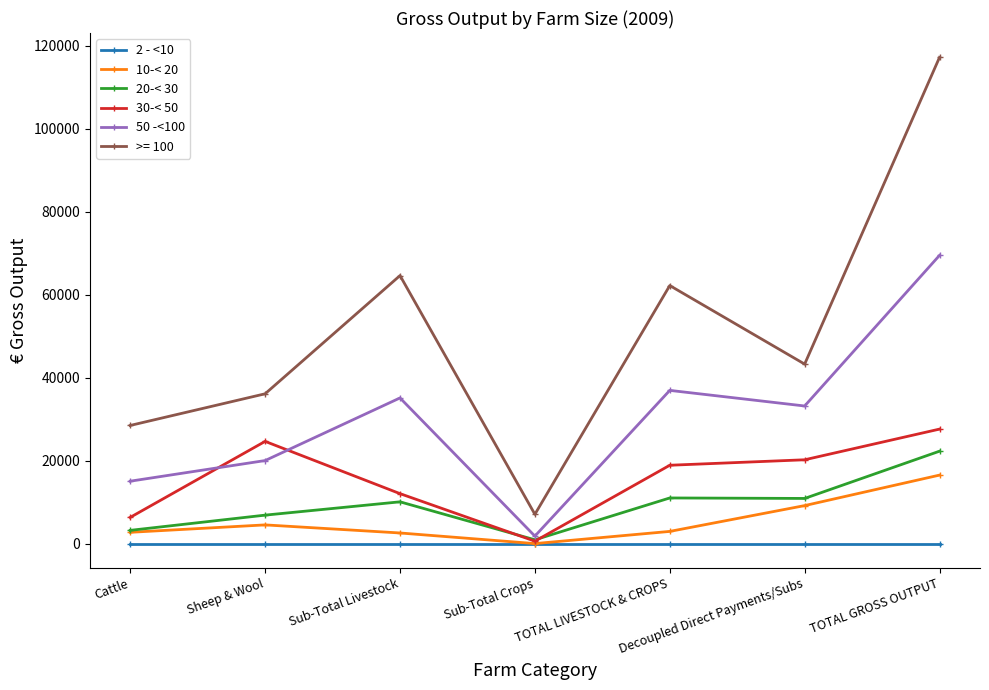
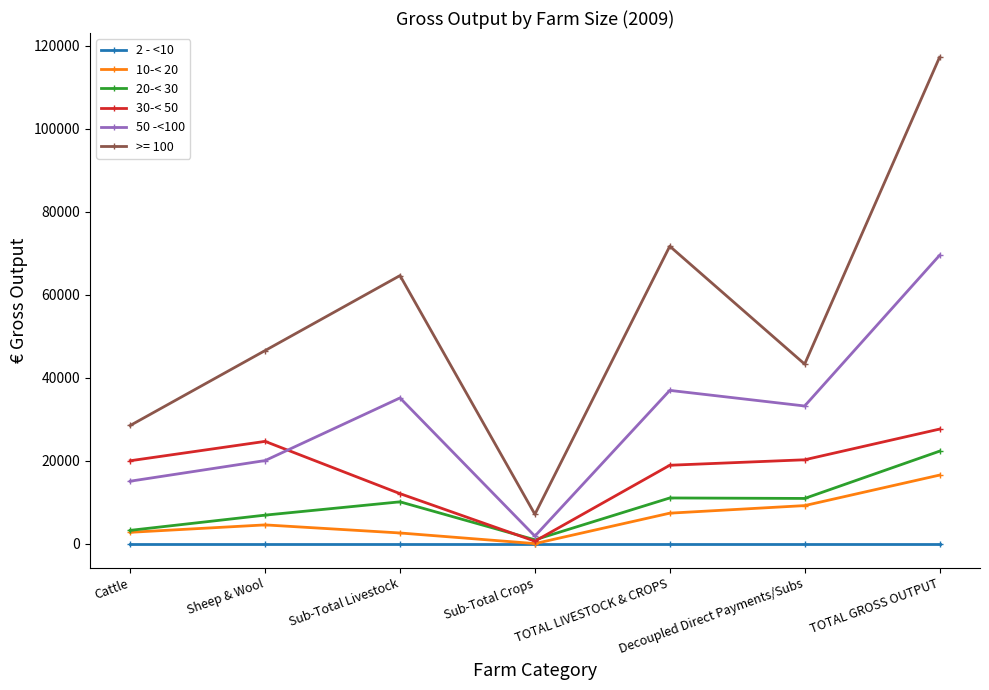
  {
    "2 - <10": {
      "Cattle": 0,
      "Sheep & Wool": 0,
      "Sub-Total Livestock": 0,
      "TOTAL LIVESTOCK & CROPS": 0,
      "Decoupled Direct Payments/Subs": 0,
      "TOTAL GROSS OUTPUT": 0
    },
    "10-< 20": {
      "Sheep & Wool": 5000,
      "Sub-Total Livestock": 3000,
-     "TOTAL LIVESTOCK & CROPS": 3000,
+     "TOTAL LIVESTOCK & CROPS": 7000,
      "Decoupled Direct Payments/Subs": 9000,
      "TOTAL GROSS OUTPUT": 17000
    },
    "20-< 30": {
      "Sheep & Wool": 7000,
      "Sub-Total Livestock": 10000,
      "TOTAL LIVESTOCK & CROPS": 11000,
      "Decoupled Direct Payments/Subs": 11000,
      "TOTAL GROSS OUTPUT": 22000
    },
    "30-< 50": {
-     "Cattle": 6000,
+     "Cattle": 20000,
      "Sheep & Wool": 25000,
      "Sub-Total Livestock": 12000,
      "TOTAL LIVESTOCK & CROPS": 19000,
      "Decoupled Direct Payments/Subs": 20000,
      "TOTAL GROSS OUTPUT": 28000
    },
    "50 -<100": {
      "Cattle": 15000,
      "Sheep & Wool": 20000,
      "Sub-Total Livestock": 35000,
      "Sub-Total Crops": 2000,
      "TOTAL LIVESTOCK & CROPS": 37000,
      "Decoupled Direct Payments/Subs": 33000,
      "TOTAL GROSS OUTPUT": 69000
    },
    ">= 100": {
      "Cattle": 28000,
-     "Sheep & Wool": 36000,
+     "Sheep & Wool": 47000,
      "Sub-Total Livestock": 65000,
      "Sub-Total Crops": 7000,
-     "TOTAL LIVESTOCK & CROPS": 62000,
+     "TOTAL LIVESTOCK & CROPS": 72000,
      "Decoupled Direct Payments/Subs": 43000,
      "TOTAL GROSS OUTPUT": 117000
    }
  }
